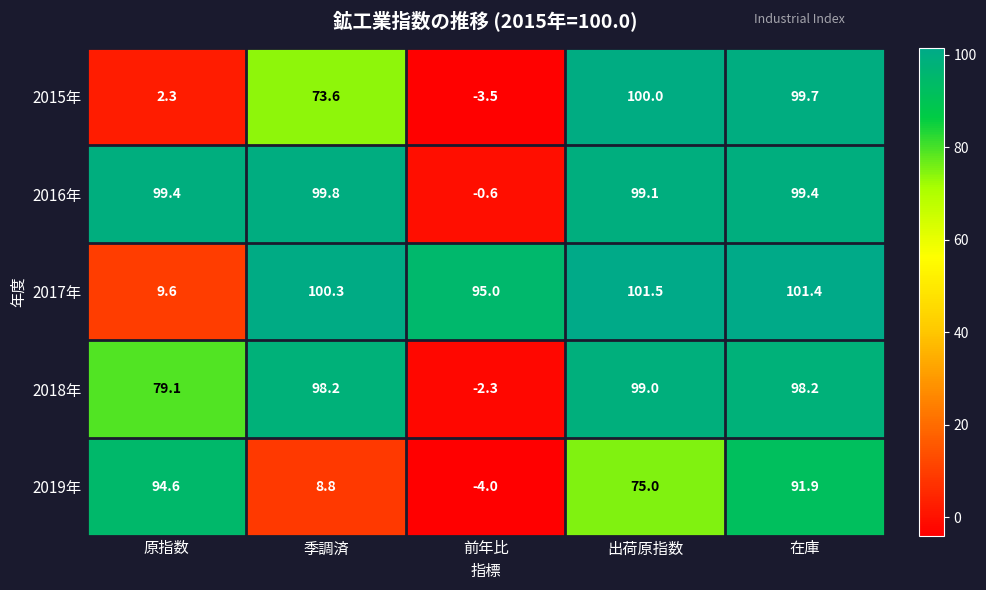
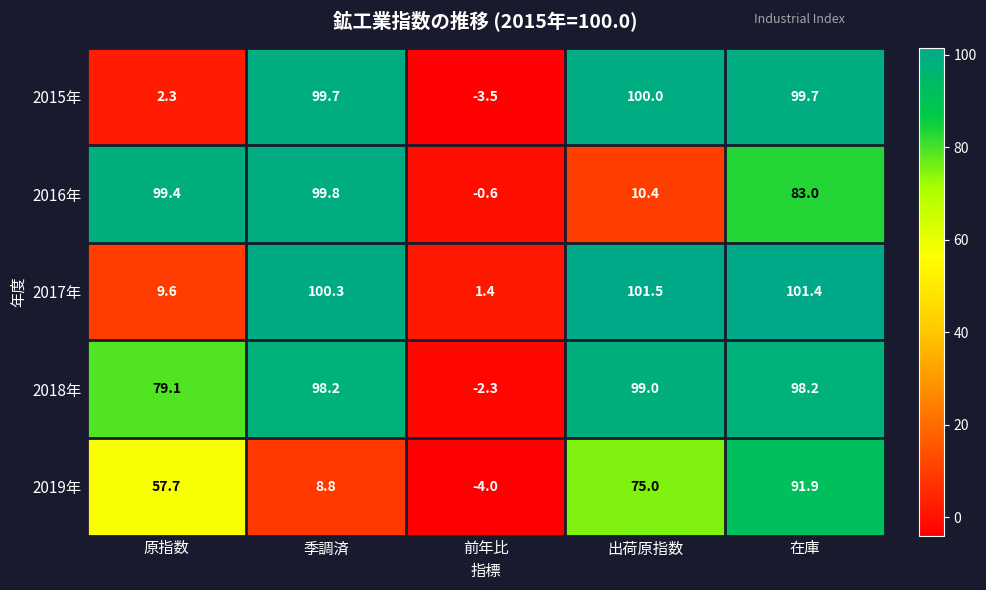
  {
    "2015年": {
      "原指数": 2.3,
-     "季調済": 73.6,
+     "季調済": 99.7,
      "前年比": -3.5,
      "出荷原指数": 100.0,
      "在庫": 99.7
    },
    "2016年": {
      "原指数": 99.4,
      "季調済": 99.8,
      "前年比": -0.6,
-     "出荷原指数": 99.1,
-     "在庫": 99.4
+     "出荷原指数": 10.4,
+     "在庫": 83.0
    },
    "2017年": {
      "原指数": 9.6,
      "季調済": 100.3,
-     "前年比": 95.0,
+     "前年比": 1.4,
      "出荷原指数": 101.5,
      "在庫": 101.4
    },
    "2018年": {
      "原指数": 79.1,
      "季調済": 98.2,
      "前年比": -2.3,
      "出荷原指数": 99.0,
      "在庫": 98.2
    },
    "2019年": {
-     "原指数": 94.6,
+     "原指数": 57.7,
      "季調済": 8.8,
      "前年比": -4.0,
      "出荷原指数": 75.0,
      "在庫": 91.9
    }
  }
